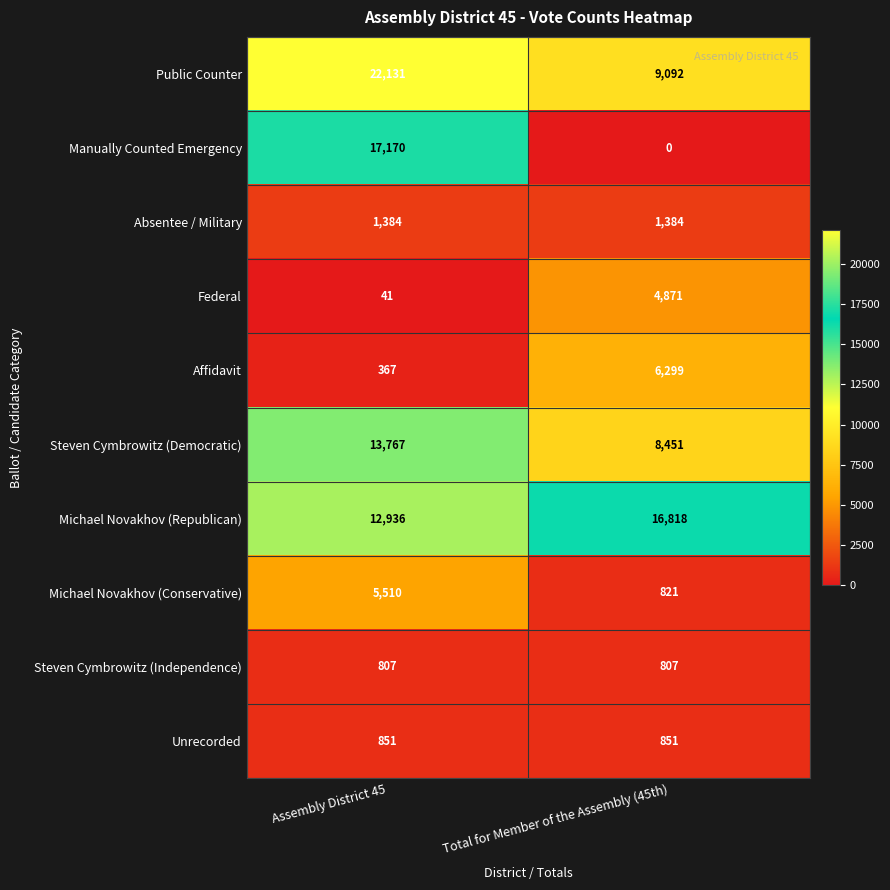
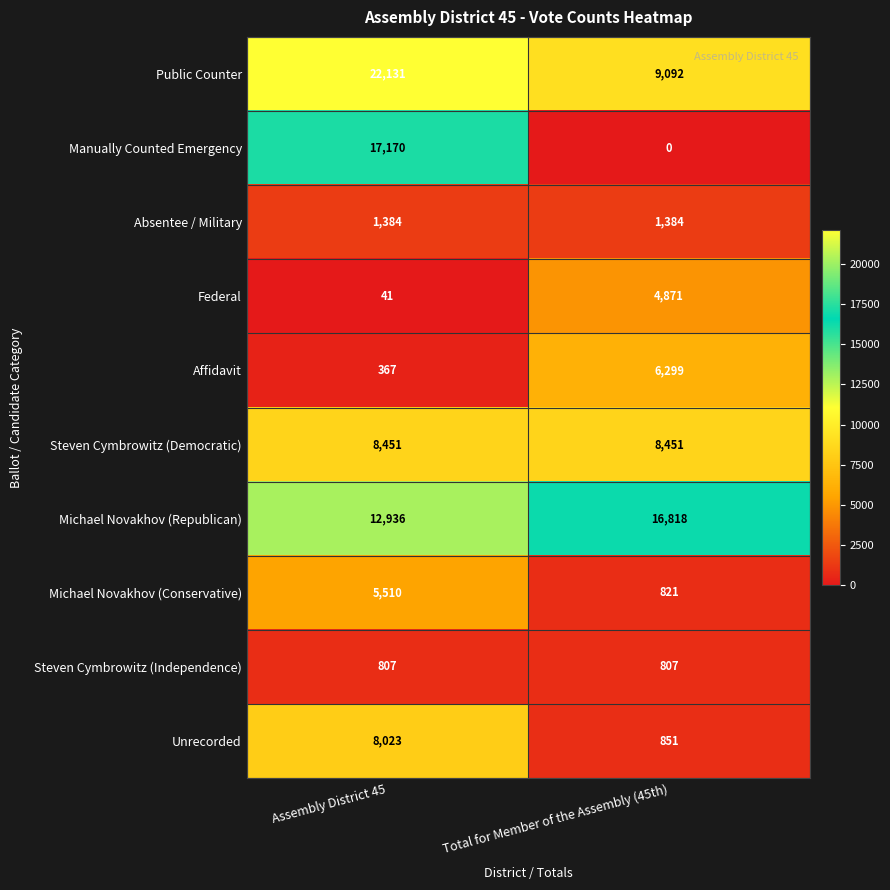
  {
    "Public Counter": {
      "Assembly District 45": "22,131"
    },
    "Manually Counted Emergency": {
      "Assembly District 45": "17,170",
      "Total for Member of the Assembly (45th)": "0"
    },
    "Absentee / Military": {
      "Assembly District 45": "1,384",
      "Total for Member of the Assembly (45th)": "1,384"
    },
    "Federal": {
      "Assembly District 45": "41",
      "Total for Member of the Assembly (45th)": "4,871"
    },
    "Affidavit": {
      "Assembly District 45": "367",
      "Total for Member of the Assembly (45th)": "6,299"
    },
    "Steven Cymbrowitz (Democratic)": {
-     "Assembly District 45": "13,767",
+     "Assembly District 45": "8,451",
      "Total for Member of the Assembly (45th)": "8,451"
    },
    "Michael Novakhov (Republican)": {
      "Assembly District 45": "12,936",
      "Total for Member of the Assembly (45th)": "16,818"
    },
    "Michael Novakhov (Conservative)": {
      "Assembly District 45": "5,510",
      "Total for Member of the Assembly (45th)": "821"
    },
    "Steven Cymbrowitz (Independence)": {
      "Assembly District 45": "807",
      "Total for Member of the Assembly (45th)": "807"
    },
    "Unrecorded": {
-     "Assembly District 45": "851",
+     "Assembly District 45": "8,023",
      "Total for Member of the Assembly (45th)": "851"
    }
  }
